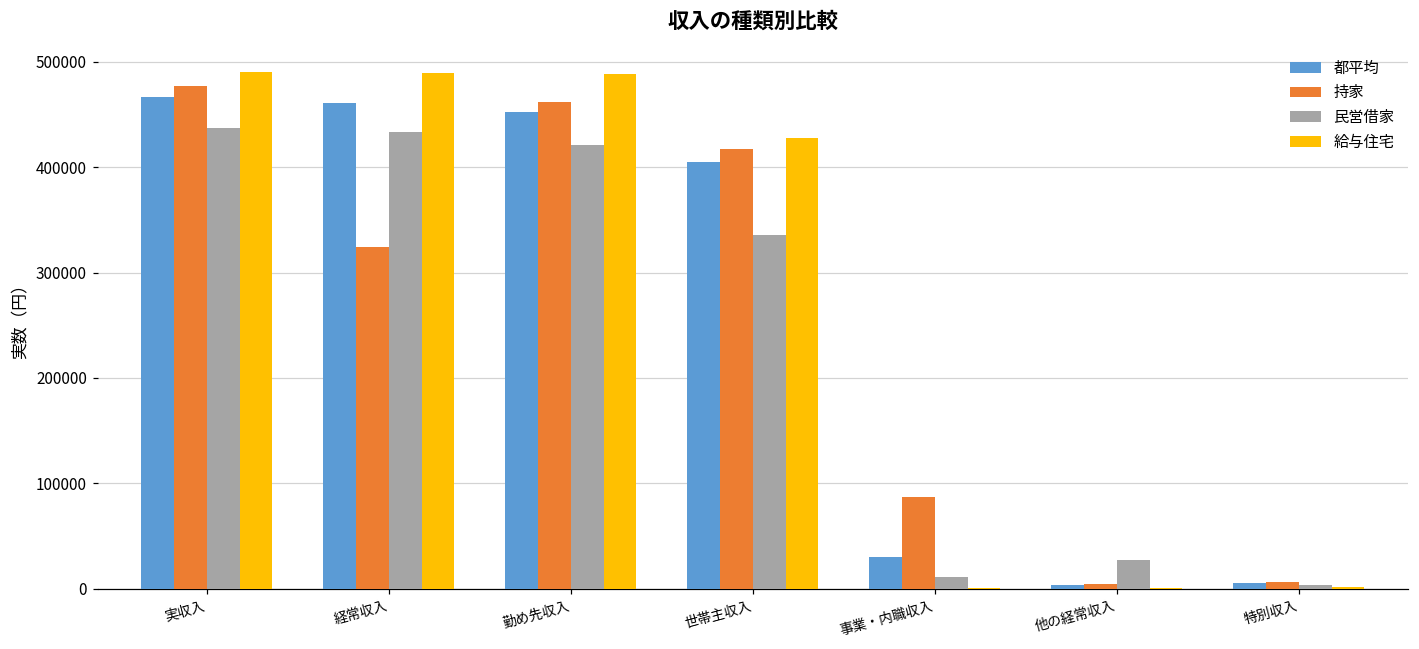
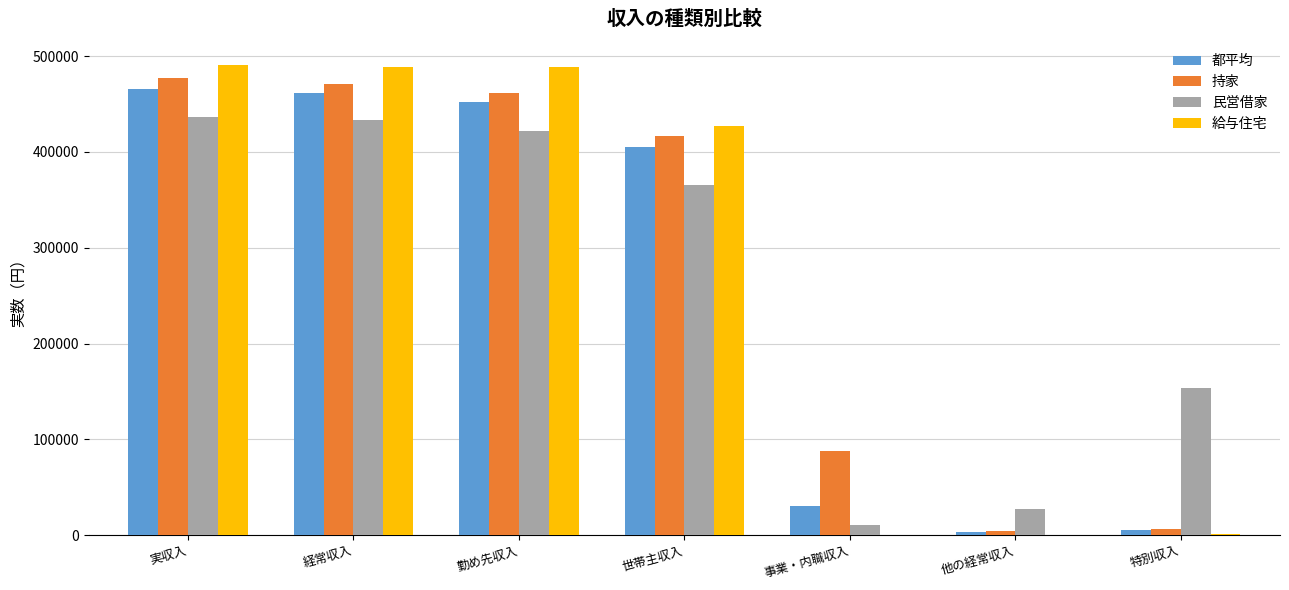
  {
    "都平均": {
      "実収入": 470000,
      "経常収入": 460000,
      "勤め先収入": 450000,
      "世帯主収入": 410000,
      "事業・内職収入": 30000,
      "他の経常収入": 0,
      "特別収入": 10000
    },
    "持家": {
      "実収入": 480000,
-     "経常収入": 320000,
+     "経常収入": 470000,
      "勤め先収入": 460000,
      "世帯主収入": 420000,
      "事業・内職収入": 90000,
      "他の経常収入": 0,
      "特別収入": 10000
    },
    "民営借家": {
      "実収入": 440000,
      "経常収入": 430000,
      "勤め先収入": 420000,
-     "世帯主収入": 340000,
+     "世帯主収入": 370000,
      "事業・内職収入": 10000,
      "他の経常収入": 30000,
-     "特別収入": 0
+     "特別収入": 150000
    },
    "給与住宅": {
      "実収入": 490000,
      "経常収入": 490000,
      "勤め先収入": 490000,
      "世帯主収入": 430000
    }
  }
